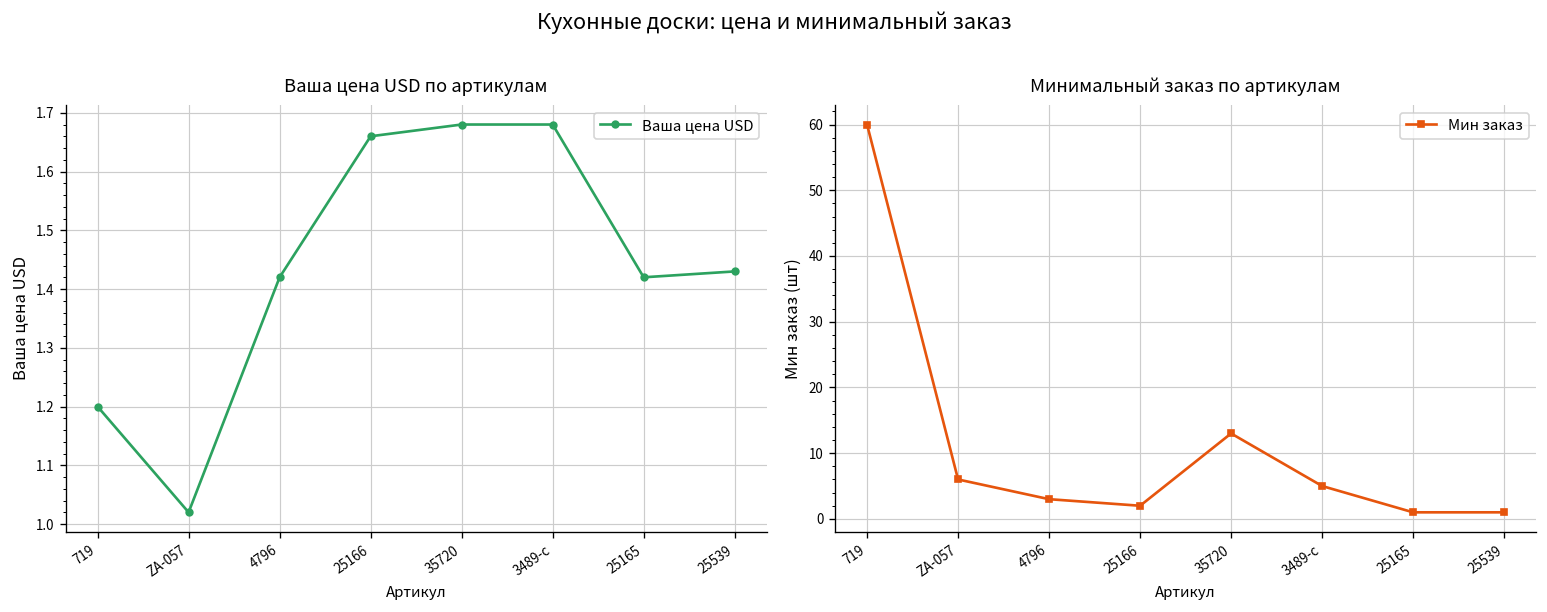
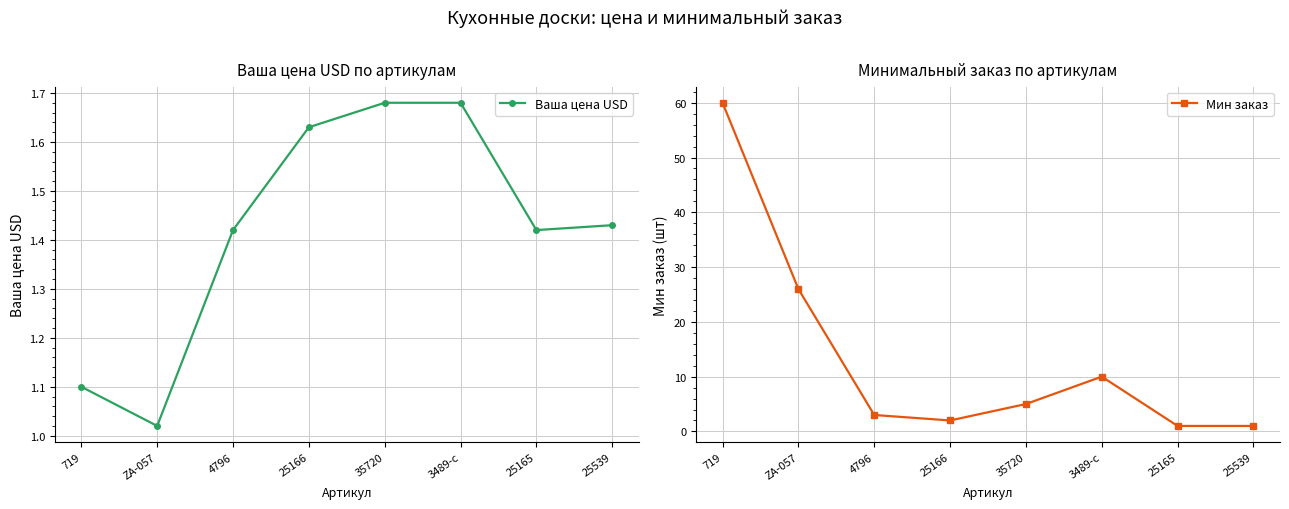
  {
    "Ваша цена USD по артикулам": {
-     "719": 1.2,
+     "719": 1.1,
      "ZA-057": 1.02,
      "4796": 1.42,
-     "25166": 1.66,
+     "25166": 1.63,
      "35720": 1.68,
      "3489-с": 1.68,
      "25165": 1.42,
      "25539": 1.43
    },
    "Минимальный заказ по артикулам": {
      "719": 60,
-     "ZA-057": 6,
+     "ZA-057": 26,
      "4796": 3,
      "25166": 2,
-     "35720": 13,
-     "3489-с": 5,
+     "35720": 5,
+     "3489-с": 10,
      "25165": 1,
      "25539": 1
    }
  }
